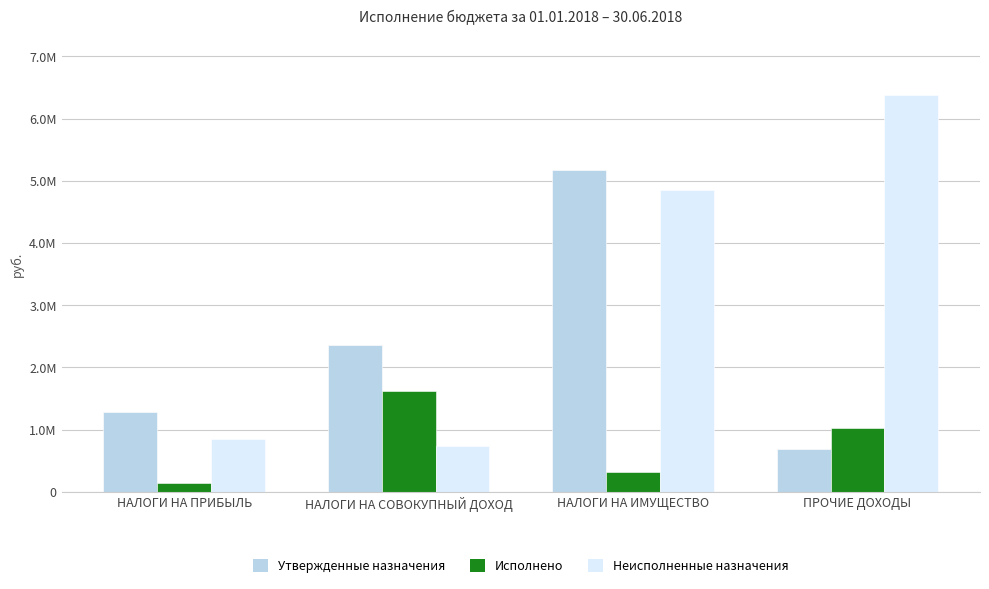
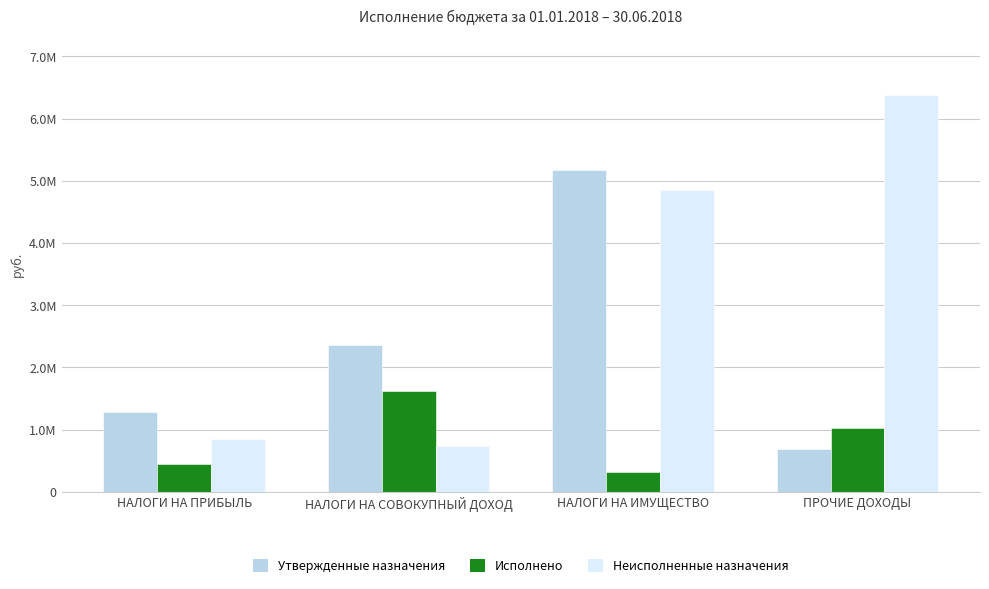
  {
    "Исполнено": {
-     "НАЛОГИ НА ПРИБЫЛЬ": 100000,
+     "НАЛОГИ НА ПРИБЫЛЬ": 400000,
      "НАЛОГИ НА СОВОКУПНЫЙ ДОХОД": 1600000,
      "НАЛОГИ НА ИМУЩЕСТВО": 300000,
      "ПРОЧИЕ ДОХОДЫ": 1000000
    }
  }
